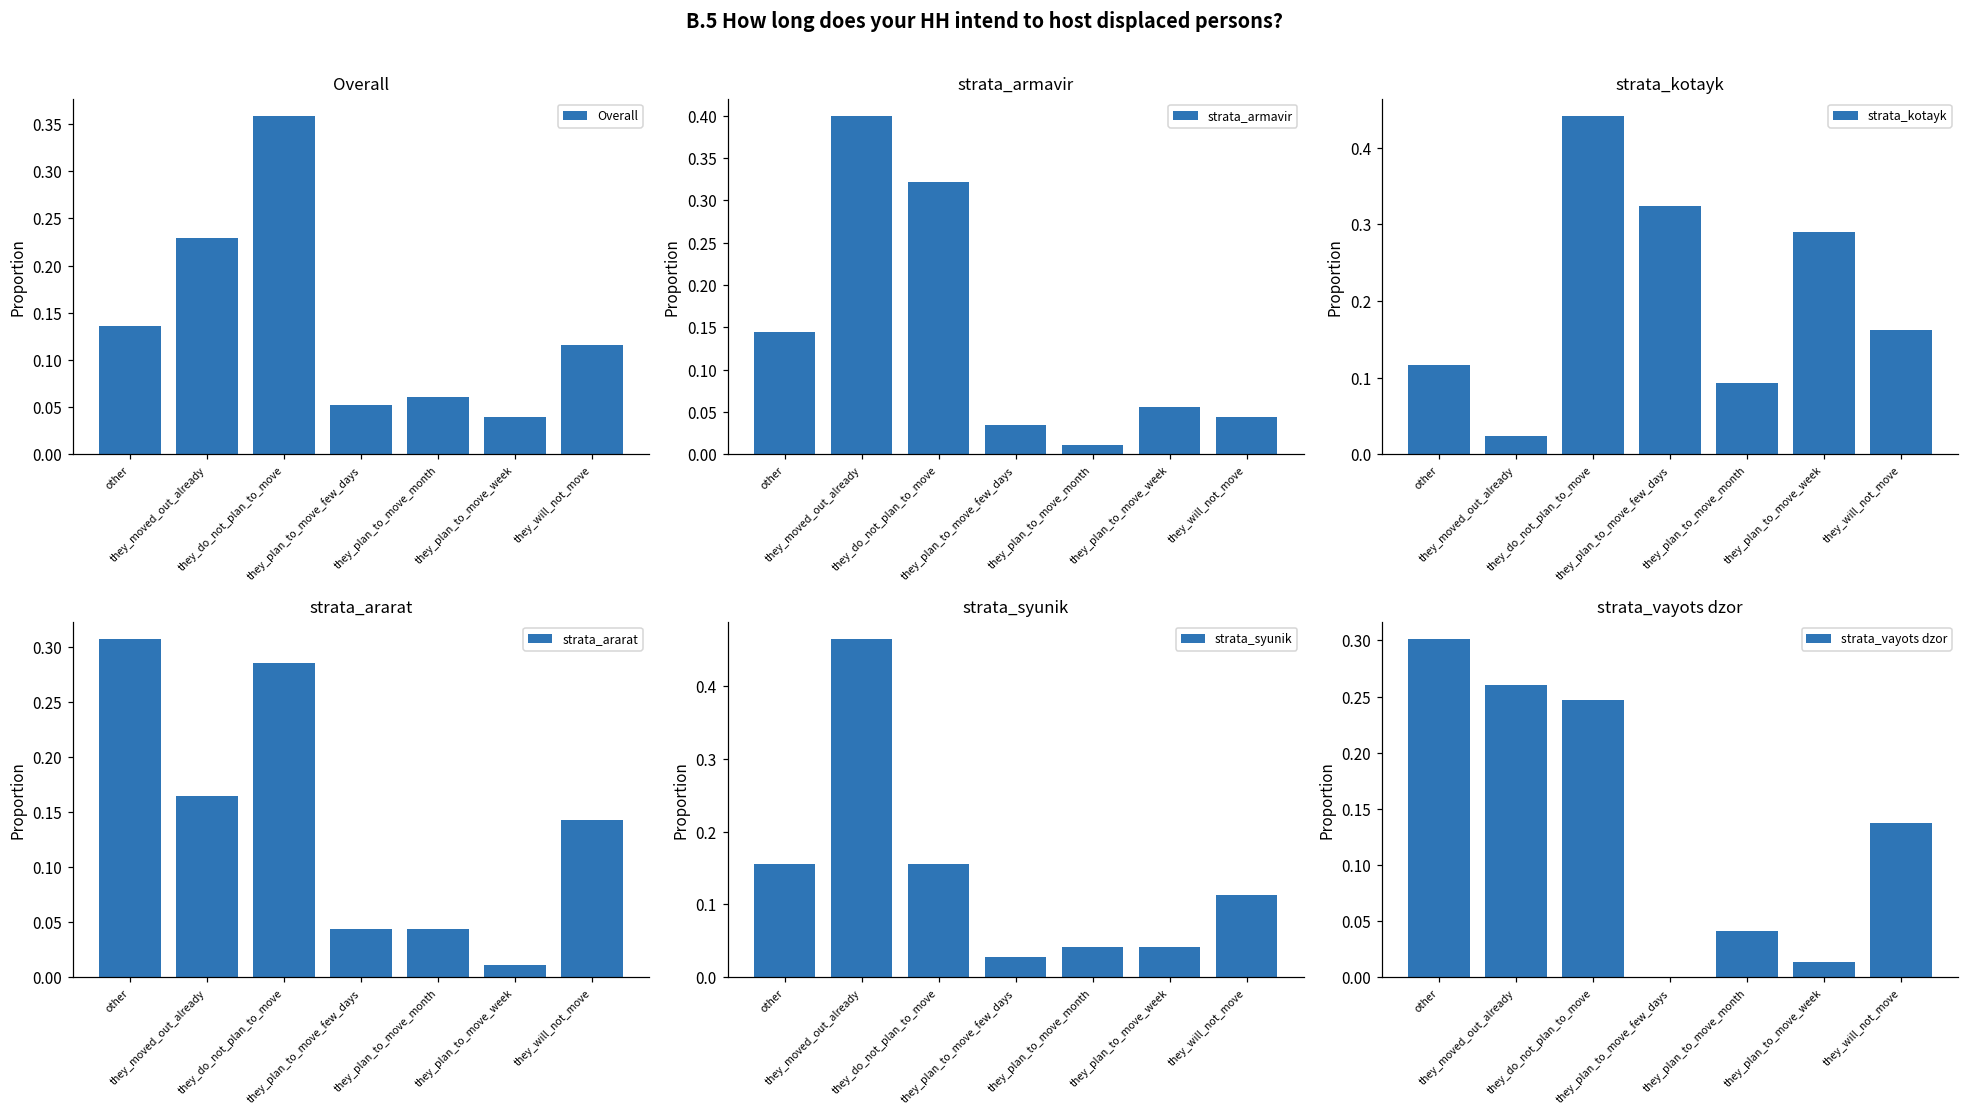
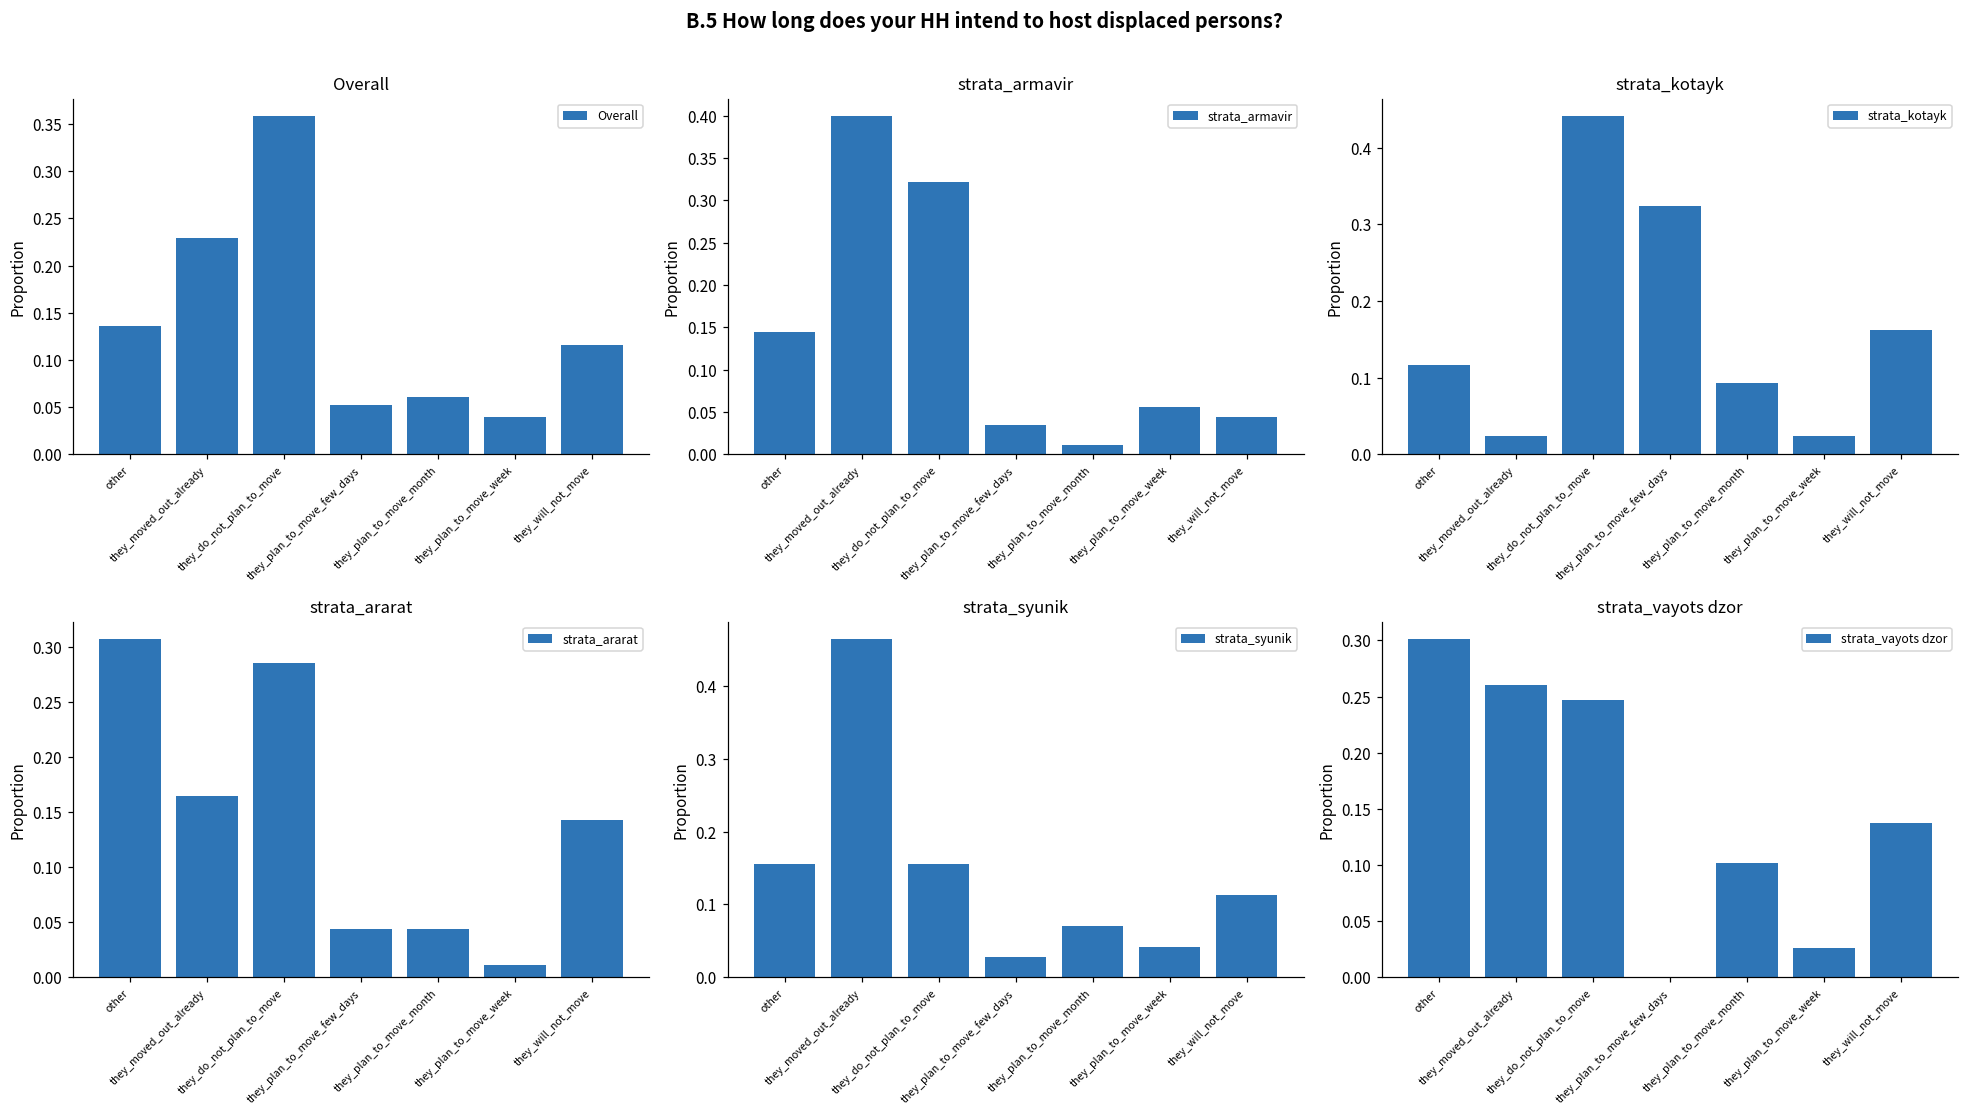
  {
    "Overall": {
      "other": 0.14,
      "they_moved_out_already": 0.23,
      "they_do_not_plan_to_move": 0.36,
      "they_plan_to_move_few_days": 0.05,
      "they_plan_to_move_month": 0.06,
      "they_plan_to_move_week": 0.04,
      "they_will_not_move": 0.12
    },
    "strata_armavir": {
      "other": 0.14,
      "they_moved_out_already": 0.40,
      "they_do_not_plan_to_move": 0.32,
      "they_plan_to_move_few_days": 0.03,
      "they_plan_to_move_month": 0.01,
      "they_plan_to_move_week": 0.06,
      "they_will_not_move": 0.04
    },
    "strata_kotayk": {
      "other": 0.12,
      "they_moved_out_already": 0.02,
      "they_do_not_plan_to_move": 0.44,
      "they_plan_to_move_few_days": 0.32,
      "they_plan_to_move_month": 0.09,
-     "they_plan_to_move_week": 0.29,
+     "they_plan_to_move_week": 0.02,
      "they_will_not_move": 0.16
    },
    "strata_ararat": {
      "other": 0.308,
      "they_moved_out_already": 0.165,
      "they_do_not_plan_to_move": 0.286,
      "they_plan_to_move_few_days": 0.044,
      "they_plan_to_move_month": 0.044,
      "they_plan_to_move_week": 0.011,
      "they_will_not_move": 0.143
    },
    "strata_syunik": {
      "other": 0.15,
      "they_moved_out_already": 0.46,
      "they_do_not_plan_to_move": 0.15,
      "they_plan_to_move_few_days": 0.03,
-     "they_plan_to_move_month": 0.04,
+     "they_plan_to_move_month": 0.07,
      "they_plan_to_move_week": 0.04,
      "they_will_not_move": 0.11
    },
    "strata_vayots dzor": {
      "other": 0.301,
      "they_moved_out_already": 0.260,
      "they_do_not_plan_to_move": 0.247,
      "they_plan_to_move_few_days": 0.000,
-     "they_plan_to_move_month": 0.041,
-     "they_plan_to_move_week": 0.014,
+     "they_plan_to_move_month": 0.101,
+     "they_plan_to_move_week": 0.026,
      "they_will_not_move": 0.137
    }
  }
